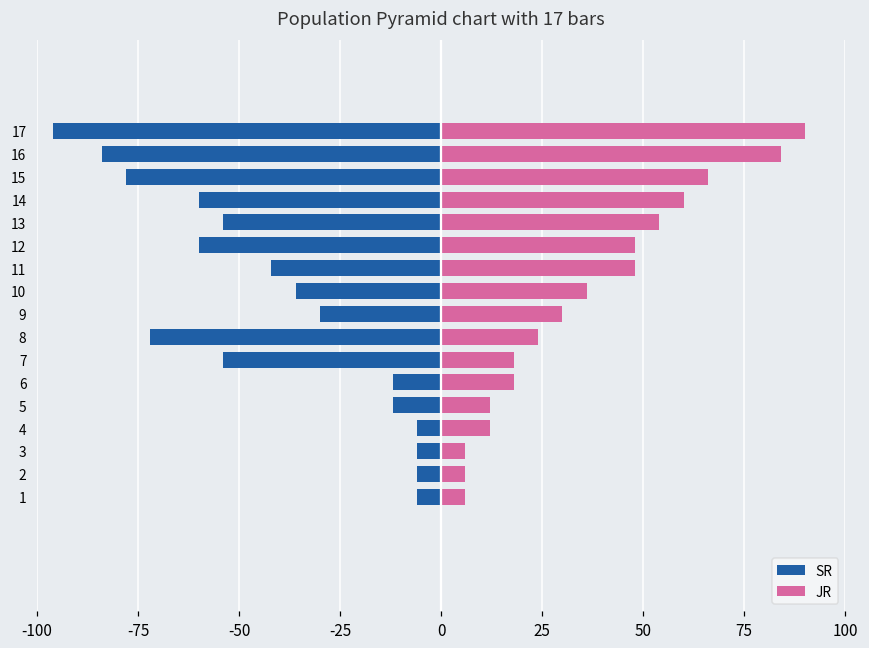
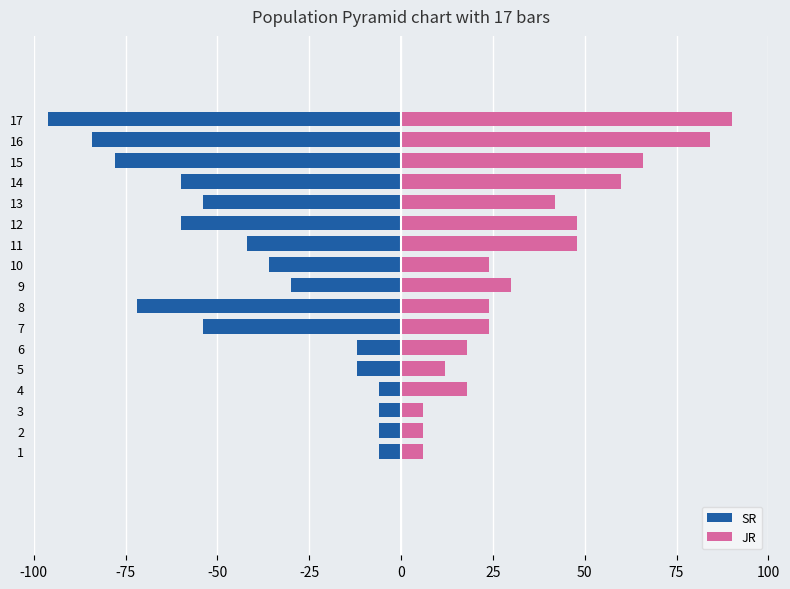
  {
    "SR": {
      "17": -96,
      "16": -84,
      "15": -78,
      "14": -60,
      "13": -54,
      "12": -60,
      "11": -42,
      "10": -36,
      "9": -30,
      "8": -72,
      "7": -54,
      "6": -12,
      "5": -12,
      "4": -6,
      "3": -6,
      "2": -6,
      "1": -6
    },
    "JR": {
      "17": 90,
      "16": 84,
      "15": 66,
      "14": 60,
-     "13": 54,
+     "13": 42,
      "12": 48,
      "11": 48,
-     "10": 36,
+     "10": 24,
      "9": 30,
      "8": 24,
-     "7": 18,
+     "7": 24,
      "6": 18,
      "5": 12,
-     "4": 12,
+     "4": 18,
      "3": 6,
      "2": 6,
      "1": 6
    }
  }
